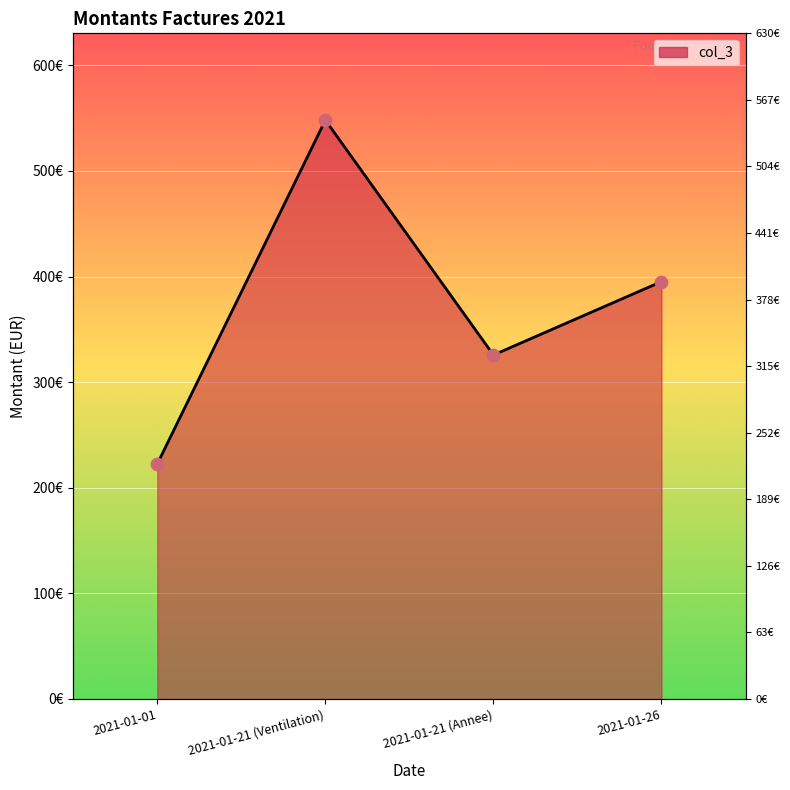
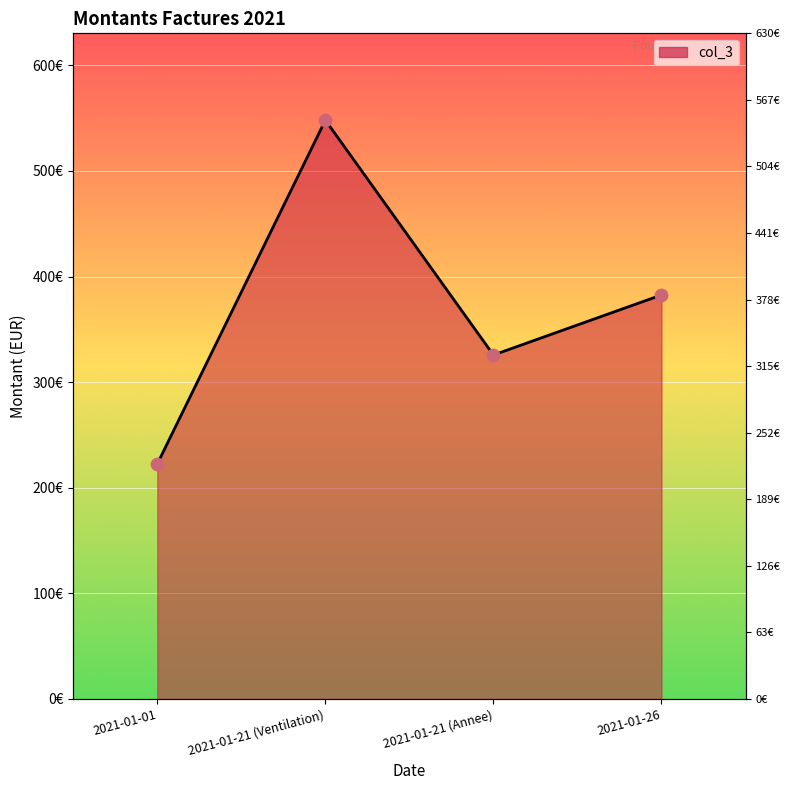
  {
    "2021-01-01": "223€",
    "2021-01-21 (Ventilation)": "548€",
    "2021-01-21 (Annee)": "326€",
-   "2021-01-26": "395€"
+   "2021-01-26": "383€"
  }
